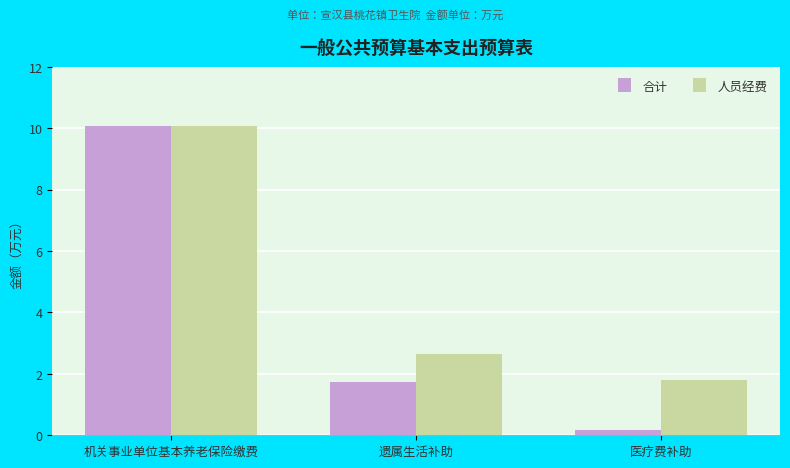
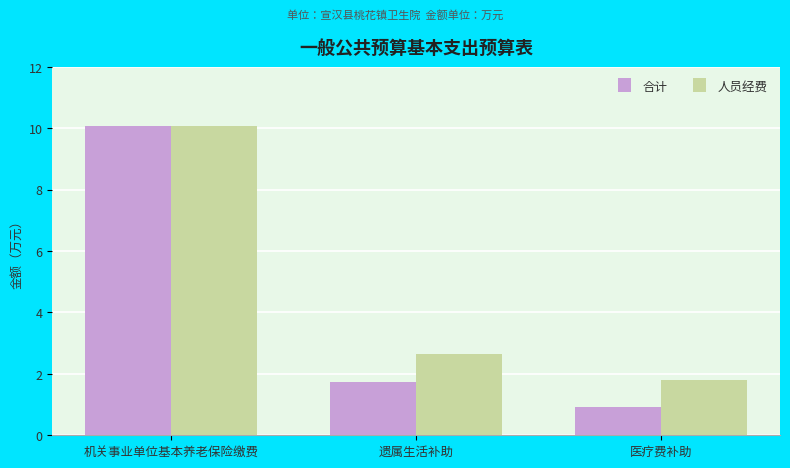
  {
    "合计": {
      "机关事业单位基本养老保险缴费": 10.1,
      "遗属生活补助": 1.7,
-     "医疗费补助": 0.2
+     "医疗费补助": 0.9
    },
    "人员经费": {
      "机关事业单位基本养老保险缴费": 10.1,
      "遗属生活补助": 2.7,
      "医疗费补助": 1.8
    }
  }
